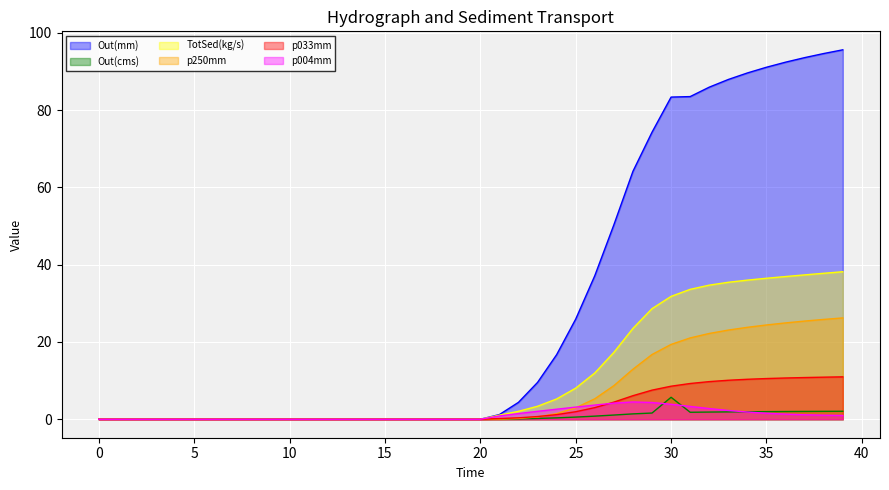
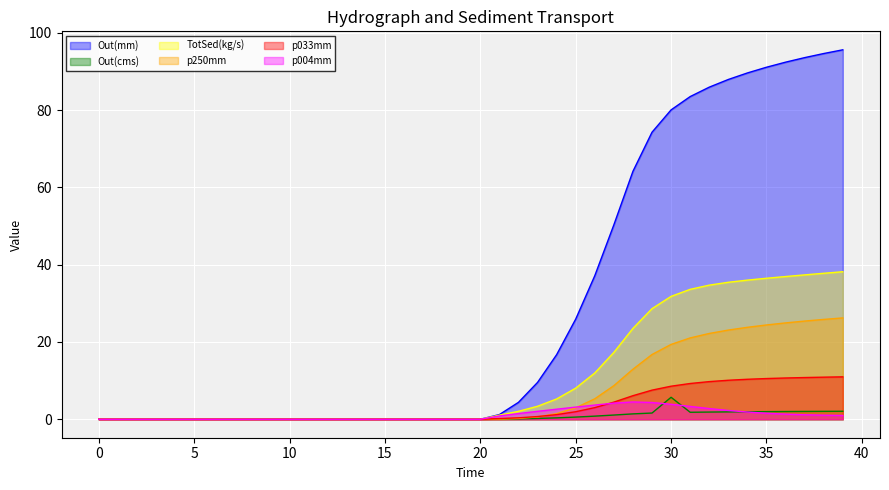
  {
    "Out(mm)": {
      "25": 26,
-     "30": 83,
+     "30": 80,
      "35": 91
    },
    "Out(cms)": {
      "25": 1,
      "30": 6
    },
    "p033mm": {
      "25": 2,
      "30": 9,
      "35": 11
    },
    "p004mm": {
      "30": 4
    }
  }
